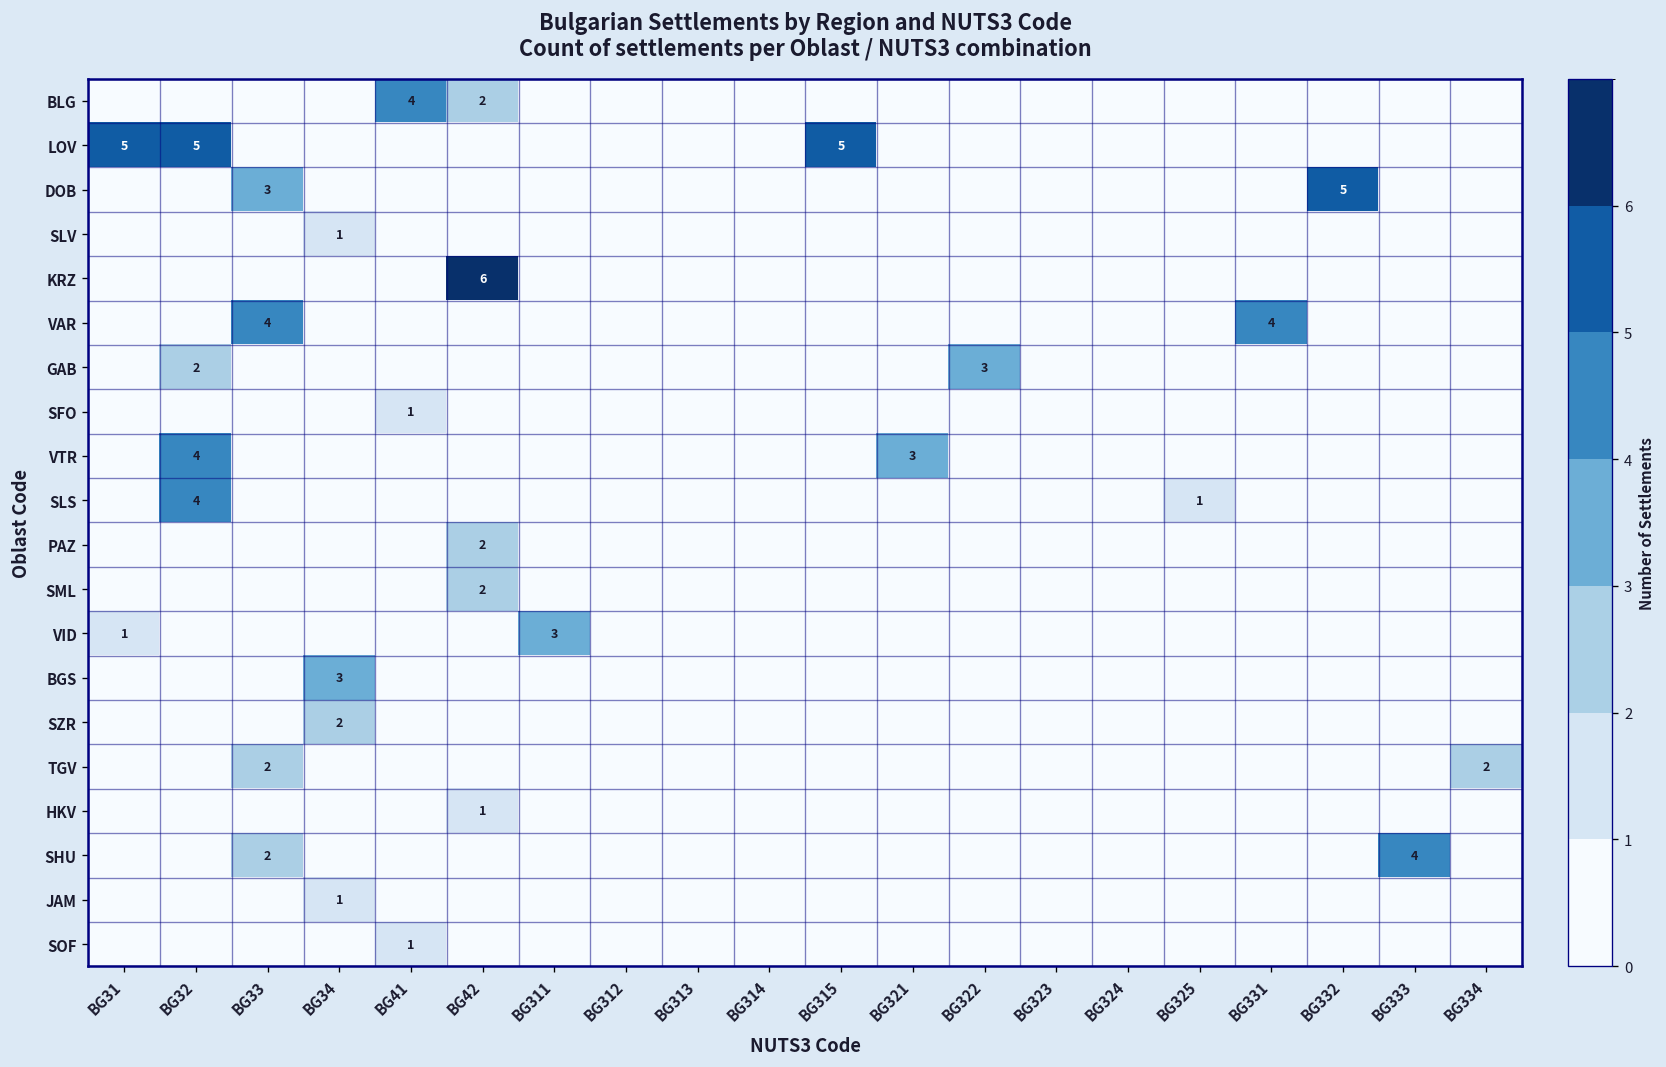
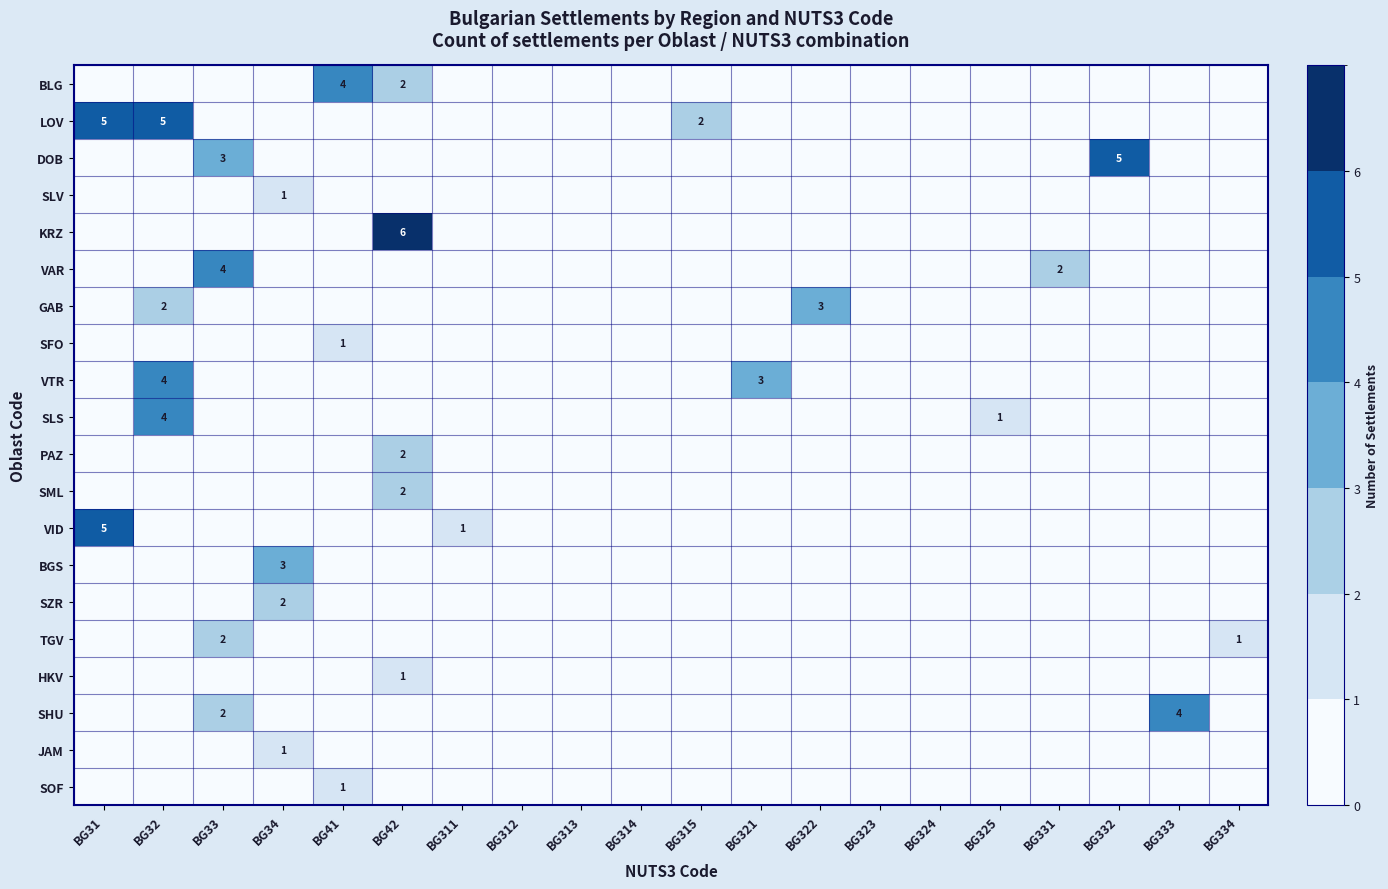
  {
    "BLG": {
      "BG41": 4,
      "BG42": 2
    },
    "LOV": {
      "BG31": 5,
      "BG32": 5,
-     "BG315": 5
+     "BG315": 2
    },
    "DOB": {
      "BG33": 3,
      "BG332": 5
    },
    "SLV": {
      "BG34": 1
    },
    "KRZ": {
      "BG42": 6
    },
    "VAR": {
      "BG33": 4,
-     "BG331": 4
+     "BG331": 2
    },
    "GAB": {
      "BG32": 2,
      "BG322": 3
    },
    "SFO": {
      "BG41": 1
    },
    "VTR": {
      "BG32": 4,
      "BG321": 3
    },
    "SLS": {
      "BG32": 4,
      "BG325": 1
    },
    "PAZ": {
      "BG42": 2
    },
    "SML": {
      "BG42": 2
    },
    "VID": {
-     "BG31": 1,
-     "BG311": 3
+     "BG31": 5,
+     "BG311": 1
    },
    "BGS": {
      "BG34": 3
    },
    "SZR": {
      "BG34": 2
    },
    "TGV": {
      "BG33": 2,
-     "BG334": 2
+     "BG334": 1
    },
    "HKV": {
      "BG42": 1
    },
    "SHU": {
      "BG33": 2,
      "BG333": 4
    },
    "JAM": {
      "BG34": 1
    },
    "SOF": {
      "BG41": 1
    }
  }
